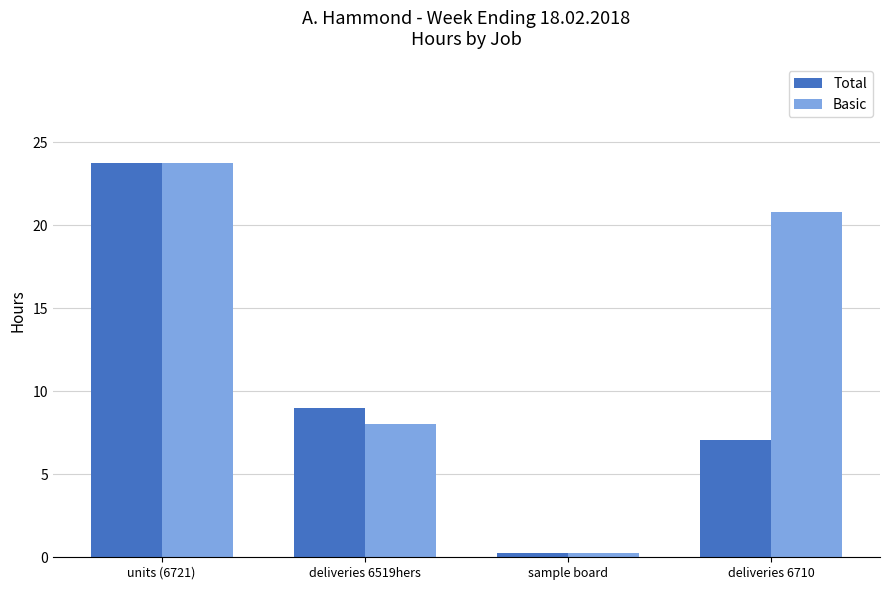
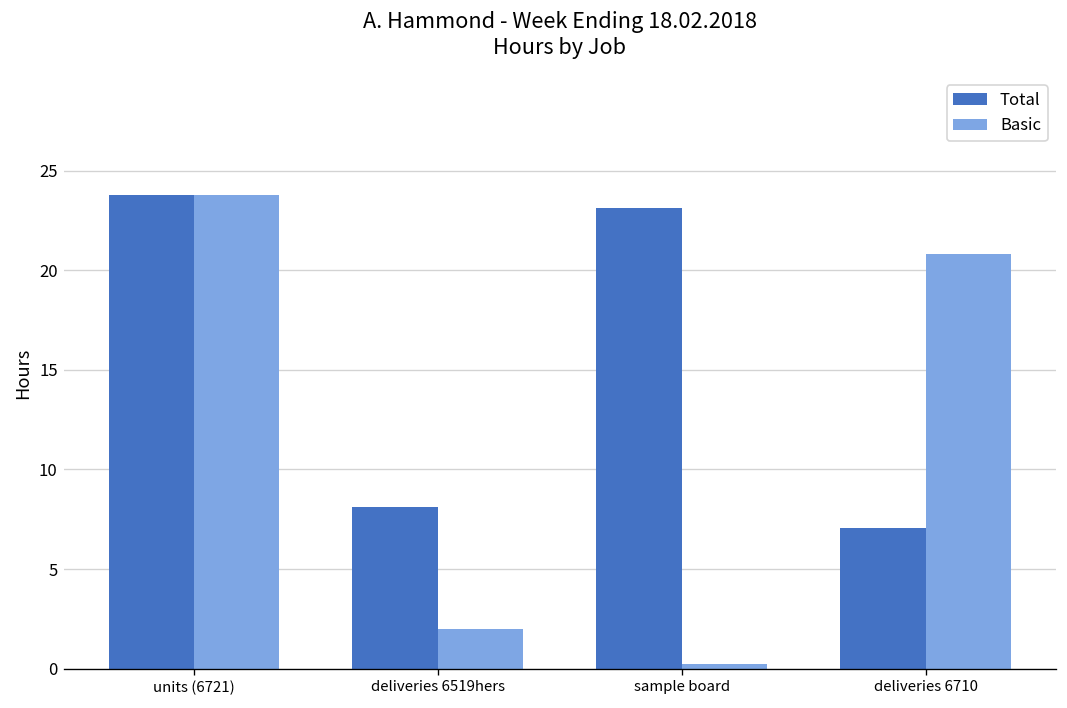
  {
    "Total": {
      "units (6721)": 23.8,
-     "deliveries 6519hers": 9.0,
-     "sample board": 0.3,
+     "deliveries 6519hers": 8.1,
+     "sample board": 23.1,
      "deliveries 6710": 7.1
    },
    "Basic": {
      "units (6721)": 23.8,
-     "deliveries 6519hers": 8,
+     "deliveries 6519hers": 2,
      "sample board": 0.3,
      "deliveries 6710": 20.8
    }
  }
